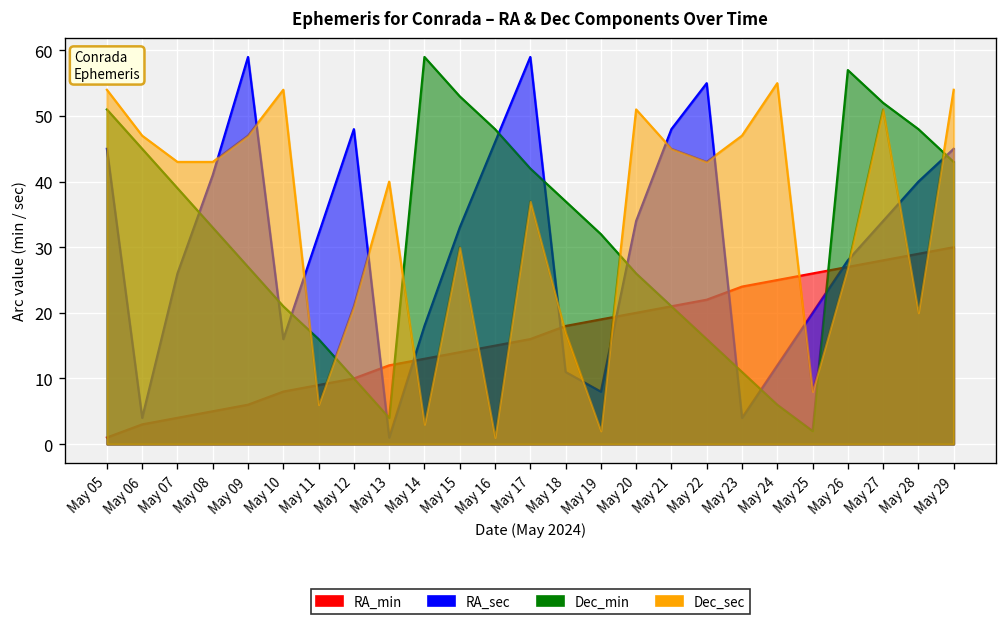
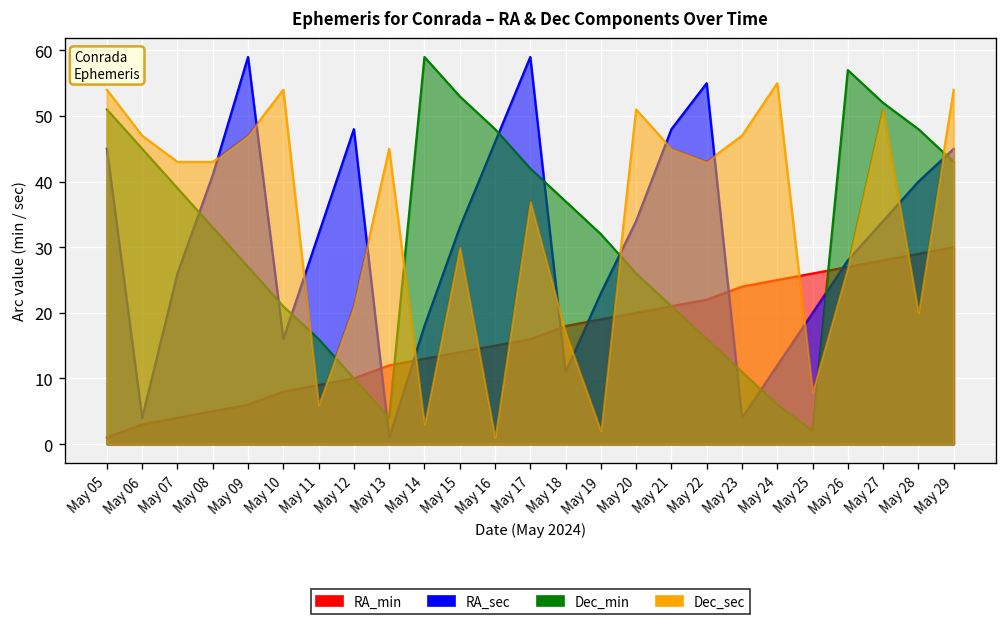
  {
    "RA_min": {
      "May 05": 1,
      "May 06": 3,
      "May 07": 4,
      "May 08": 5,
      "May 09": 6,
      "May 10": 8,
      "May 11": 9,
      "May 13": 12,
      "May 14": 13,
      "May 15": 14,
      "May 16": 15,
      "May 17": 16,
      "May 18": 18,
      "May 19": 19,
      "May 20": 20,
      "May 22": 22,
      "May 23": 24,
      "May 24": 25,
      "May 25": 26,
      "May 27": 28,
      "May 28": 29,
      "May 29": 30
    },
    "RA_sec": {
      "May 05": 45,
      "May 06": 4,
      "May 07": 26,
      "May 08": 41,
      "May 09": 59,
      "May 10": 16,
      "May 11": 32,
      "May 12": 48,
      "May 13": 1,
      "May 14": 18,
      "May 15": 33,
      "May 16": 46,
      "May 17": 59,
      "May 18": 11,
-     "May 19": 8,
+     "May 19": 23,
      "May 20": 34,
      "May 21": 48,
      "May 22": 55,
      "May 23": 4,
      "May 24": 12,
      "May 25": 20,
      "May 26": 28,
      "May 27": 34,
      "May 28": 40,
      "May 29": 45
    },
    "Dec_min": {
      "May 05": 51,
      "May 06": 45,
      "May 07": 39,
      "May 08": 33,
      "May 09": 27,
      "May 10": 21,
      "May 11": 16,
      "May 13": 4,
      "May 14": 59,
      "May 15": 53,
      "May 16": 48,
      "May 17": 42,
      "May 18": 37,
      "May 19": 32,
      "May 20": 26,
      "May 22": 16,
      "May 23": 11,
      "May 24": 6,
      "May 25": 2,
      "May 26": 57,
      "May 27": 52,
      "May 28": 48,
      "May 29": 43
    },
    "Dec_sec": {
      "May 05": 54,
      "May 06": 47,
      "May 07": 43,
      "May 08": 43,
      "May 09": 47,
      "May 10": 54,
      "May 11": 6,
      "May 12": 21,
-     "May 13": 40,
+     "May 13": 45,
      "May 14": 3,
      "May 15": 30,
      "May 16": 1,
      "May 17": 37,
      "May 18": 17,
      "May 19": 2,
      "May 20": 51,
      "May 21": 45,
      "May 22": 43,
      "May 23": 47,
      "May 24": 55,
      "May 25": 8,
      "May 27": 51,
      "May 28": 20,
      "May 29": 54
    }
  }
